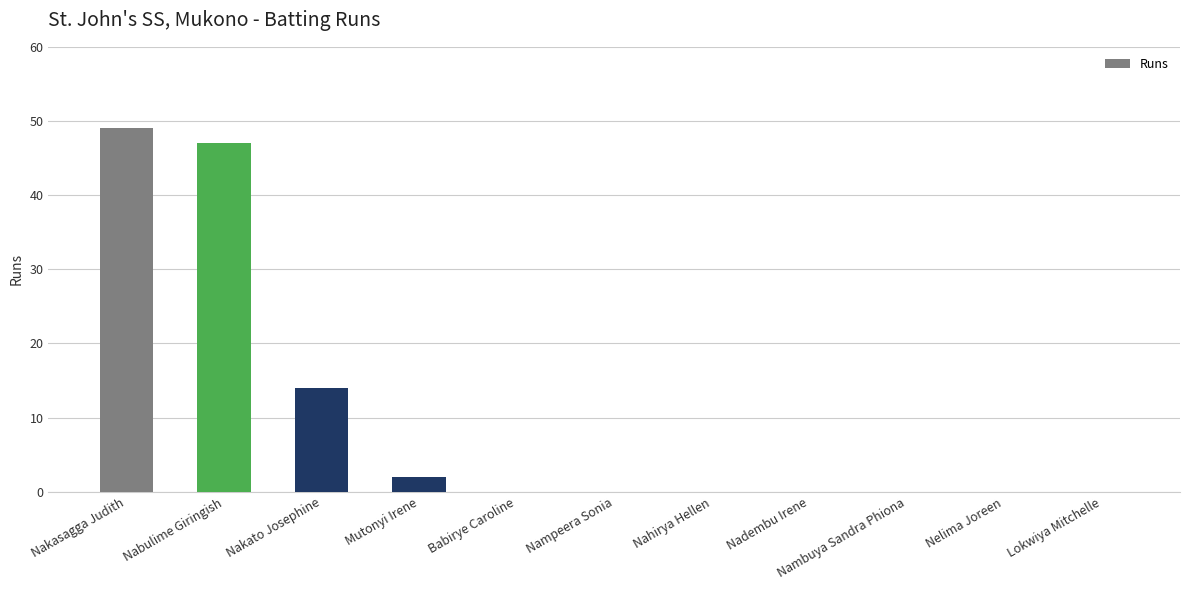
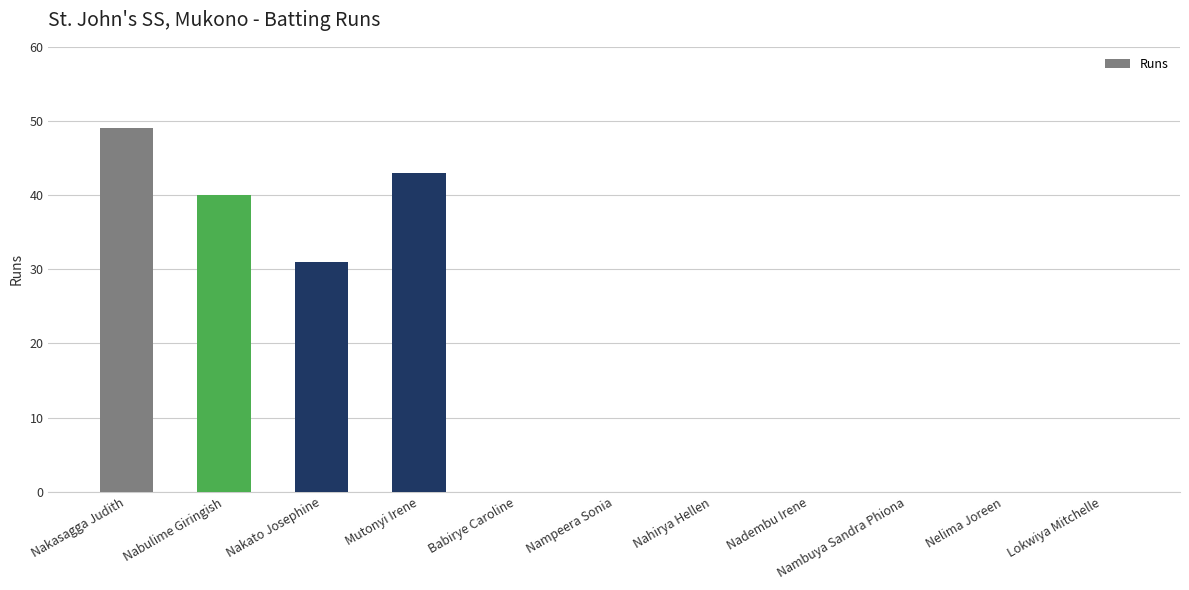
  {
    "Nakasagga Judith": 49,
-   "Nabulime Giringish": 47,
-   "Nakato Josephine": 14,
-   "Mutonyi Irene": 2,
+   "Nabulime Giringish": 40,
+   "Nakato Josephine": 31,
+   "Mutonyi Irene": 43,
    "Babirye Caroline": 0,
    "Nampeera Sonia": 0,
    "Nahirya Hellen": 0,
    "Nadembu Irene": 0,
    "Nambuya Sandra Phiona": 0,
    "Nelima Joreen": 0,
    "Lokwiya Mitchelle": 0
  }
